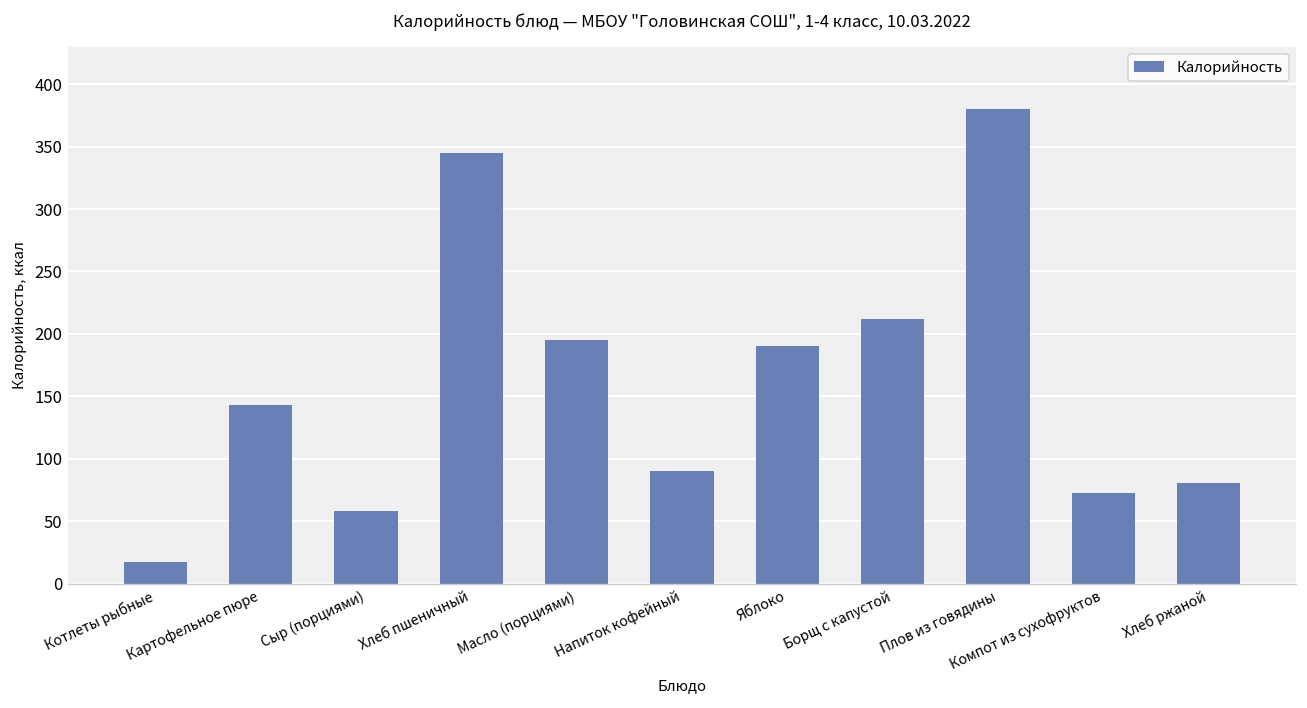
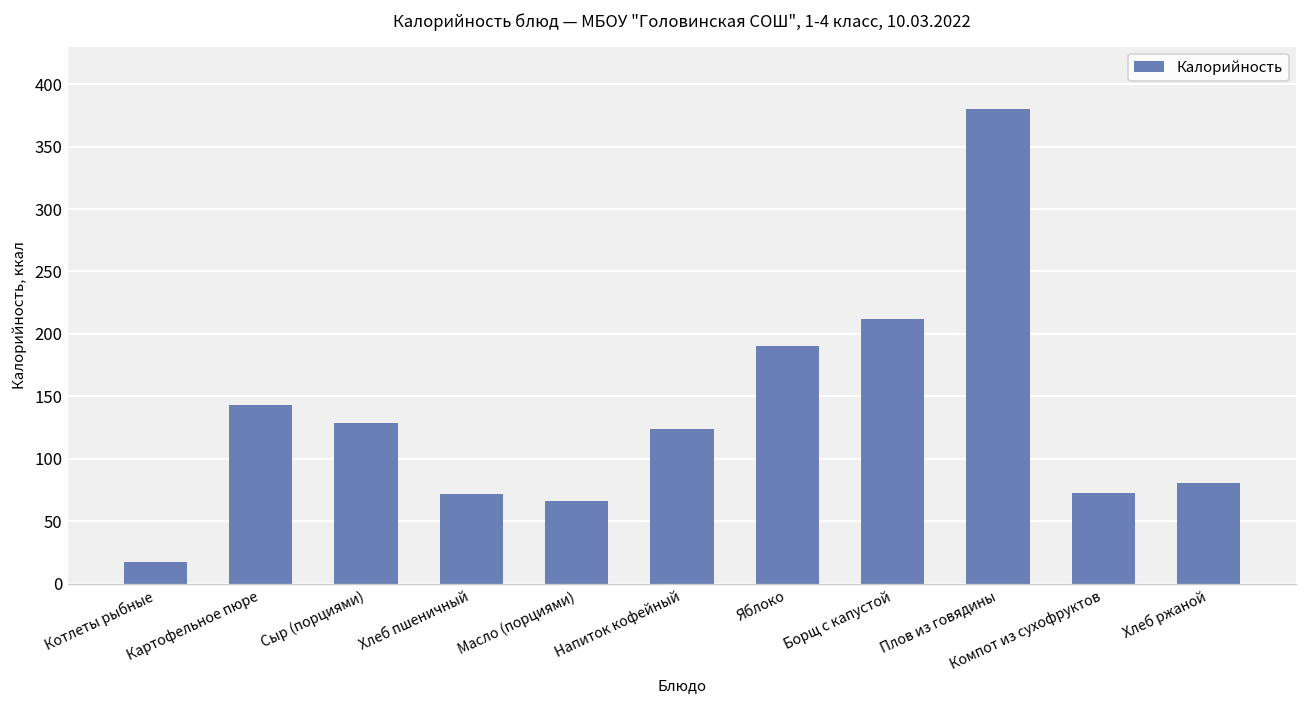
  {
    "Котлеты рыбные": 17,
    "Картофельное пюре": 143,
-   "Сыр (порциями)": 58,
-   "Хлеб пшеничный": 345,
-   "Масло (порциями)": 195,
-   "Напиток кофейный": 90,
+   "Сыр (порциями)": 129,
+   "Хлеб пшеничный": 72,
+   "Масло (порциями)": 66,
+   "Напиток кофейный": 124,
    "Яблоко": 190,
    "Борщ с капустой": 212,
    "Плов из говядины": 380,
    "Компот из сухофруктов": 73,
    "Хлеб ржаной": 81
  }
